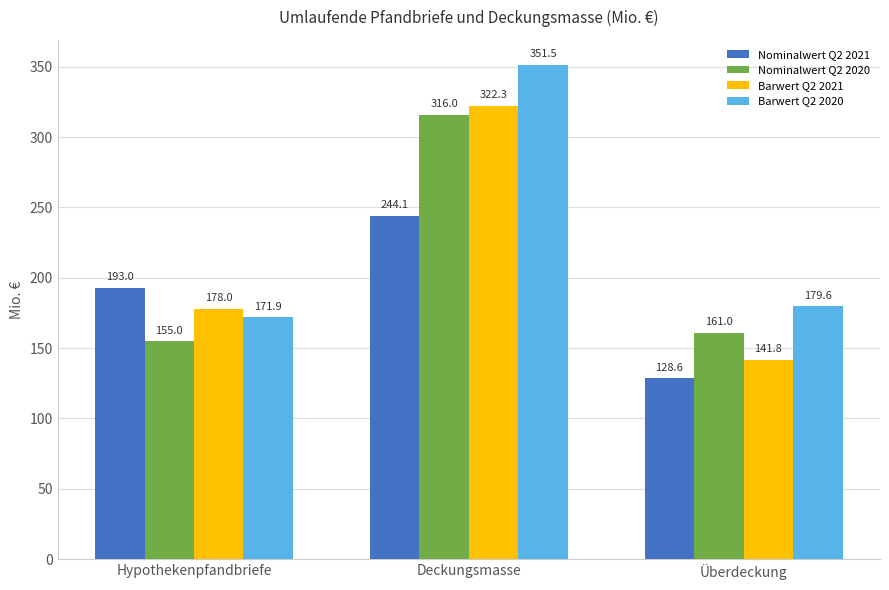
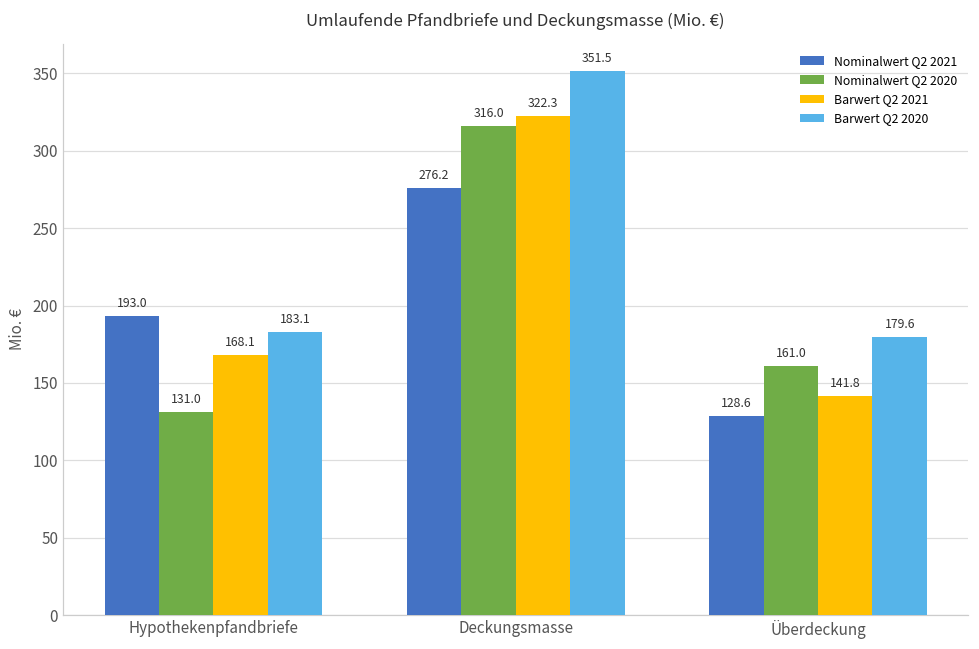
  {
    "Nominalwert Q2 2021": {
      "Hypothekenpfandbriefe": 193.0,
-     "Deckungsmasse": 244.1,
+     "Deckungsmasse": 276.2,
      "Überdeckung": 128.6
    },
    "Nominalwert Q2 2020": {
-     "Hypothekenpfandbriefe": 155.0,
+     "Hypothekenpfandbriefe": 131.0,
      "Deckungsmasse": 316.0,
      "Überdeckung": 161.0
    },
    "Barwert Q2 2021": {
-     "Hypothekenpfandbriefe": 178.0,
+     "Hypothekenpfandbriefe": 168.1,
      "Deckungsmasse": 322.3,
      "Überdeckung": 141.8
    },
    "Barwert Q2 2020": {
-     "Hypothekenpfandbriefe": 171.9,
+     "Hypothekenpfandbriefe": 183.1,
      "Deckungsmasse": 351.5,
      "Überdeckung": 179.6
    }
  }
